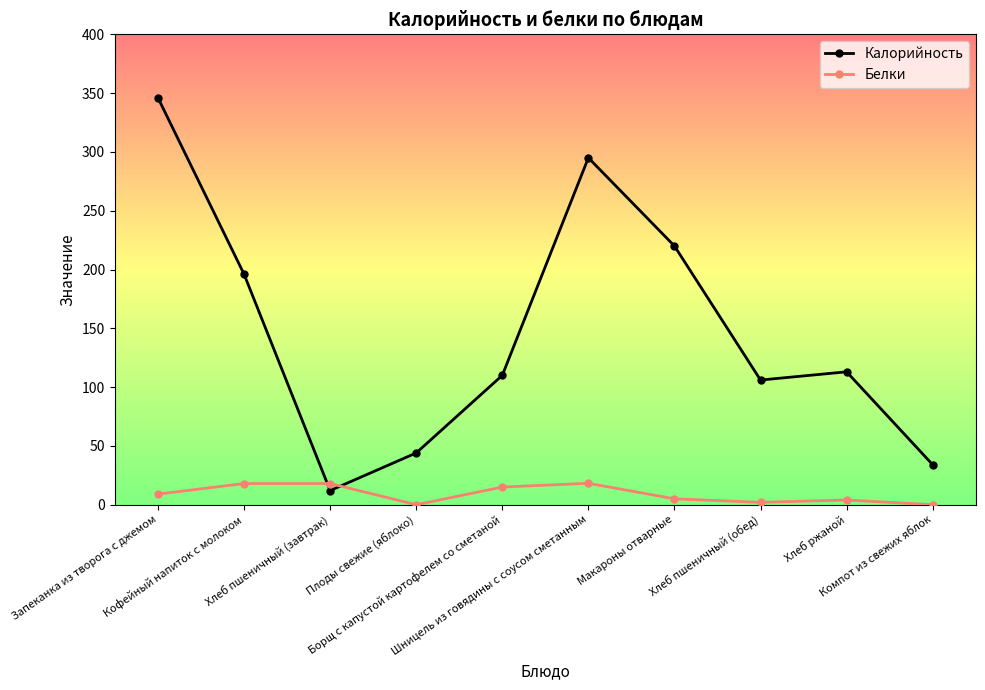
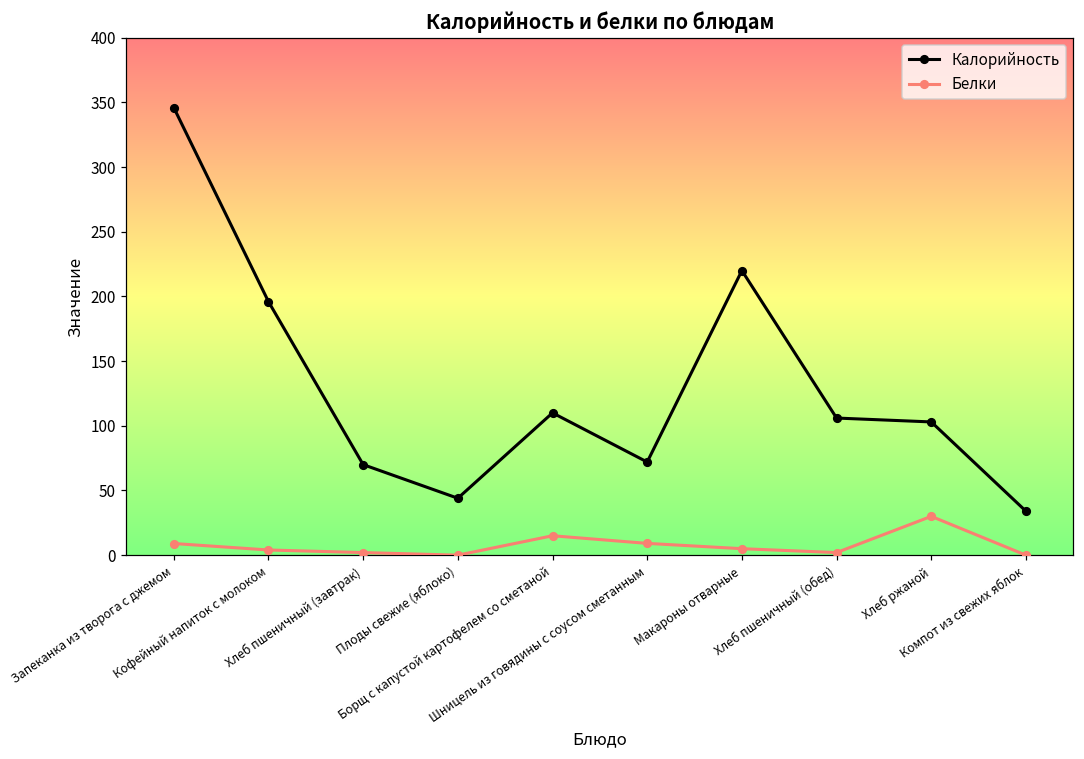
  {
    "Калорийность": {
      "Запеканка из творога с джемом": 346,
      "Кофейный напиток с молоком": 196,
-     "Хлеб пшеничный (завтрак)": 12,
+     "Хлеб пшеничный (завтрак)": 70,
      "Плоды свежие (яблоко)": 44,
      "Борщ с капустой картофелем со сметаной": 110,
-     "Шницель из говядины с соусом сметанным": 295,
+     "Шницель из говядины с соусом сметанным": 72,
      "Макароны отварные": 220,
      "Хлеб пшеничный (обед)": 106,
-     "Хлеб ржаной": 113,
+     "Хлеб ржаной": 103,
      "Компот из свежих яблок": 34
    },
    "Белки": {
      "Запеканка из творога с джемом": 9,
-     "Кофейный напиток с молоком": 18,
-     "Хлеб пшеничный (завтрак)": 18,
+     "Кофейный напиток с молоком": 4,
+     "Хлеб пшеничный (завтрак)": 2,
      "Плоды свежие (яблоко)": 0,
      "Борщ с капустой картофелем со сметаной": 15,
-     "Шницель из говядины с соусом сметанным": 18,
+     "Шницель из говядины с соусом сметанным": 9,
      "Макароны отварные": 5,
      "Хлеб пшеничный (обед)": 2,
-     "Хлеб ржаной": 4,
+     "Хлеб ржаной": 30,
      "Компот из свежих яблок": 0
    }
  }
